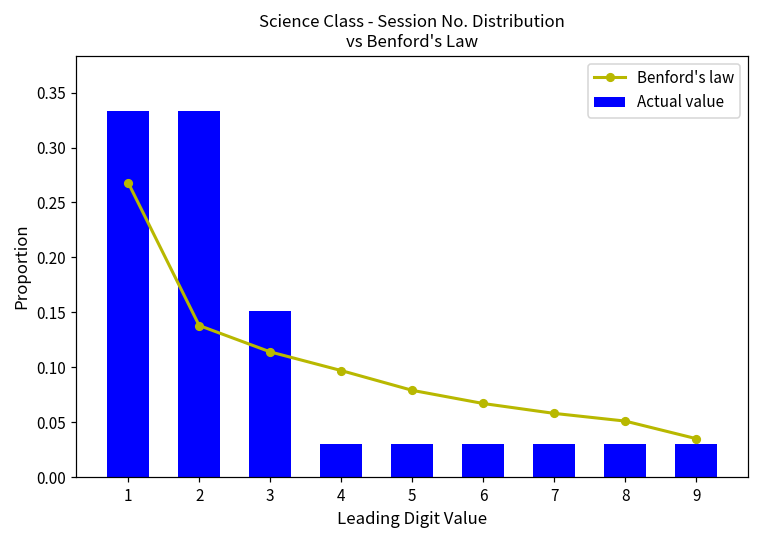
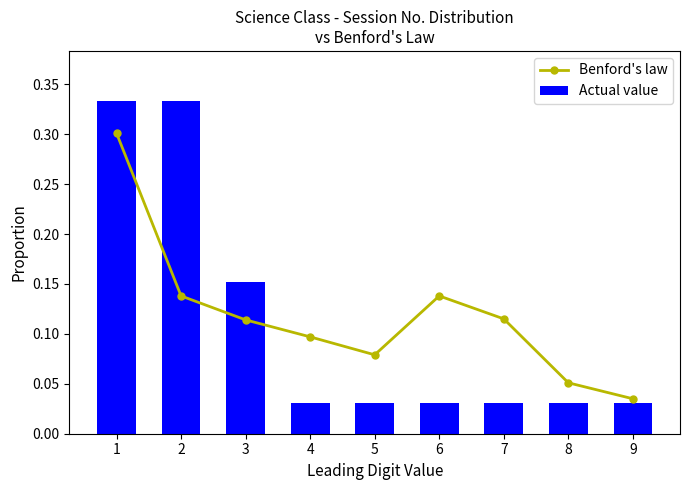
  {
    "Benford's law": {
-     "1": 0.27,
+     "1": 0.30,
      "2": 0.14,
      "3": 0.11,
      "4": 0.10,
      "5": 0.08,
-     "6": 0.07,
-     "7": 0.06,
+     "6": 0.14,
+     "7": 0.12,
      "8": 0.05,
      "9": 0.04
    },
    "Actual value": {
      "1": 0.33,
      "2": 0.33,
      "3": 0.15,
      "4": 0.03,
      "5": 0.03,
      "6": 0.03,
      "7": 0.03,
      "8": 0.03,
      "9": 0.03
    }
  }
